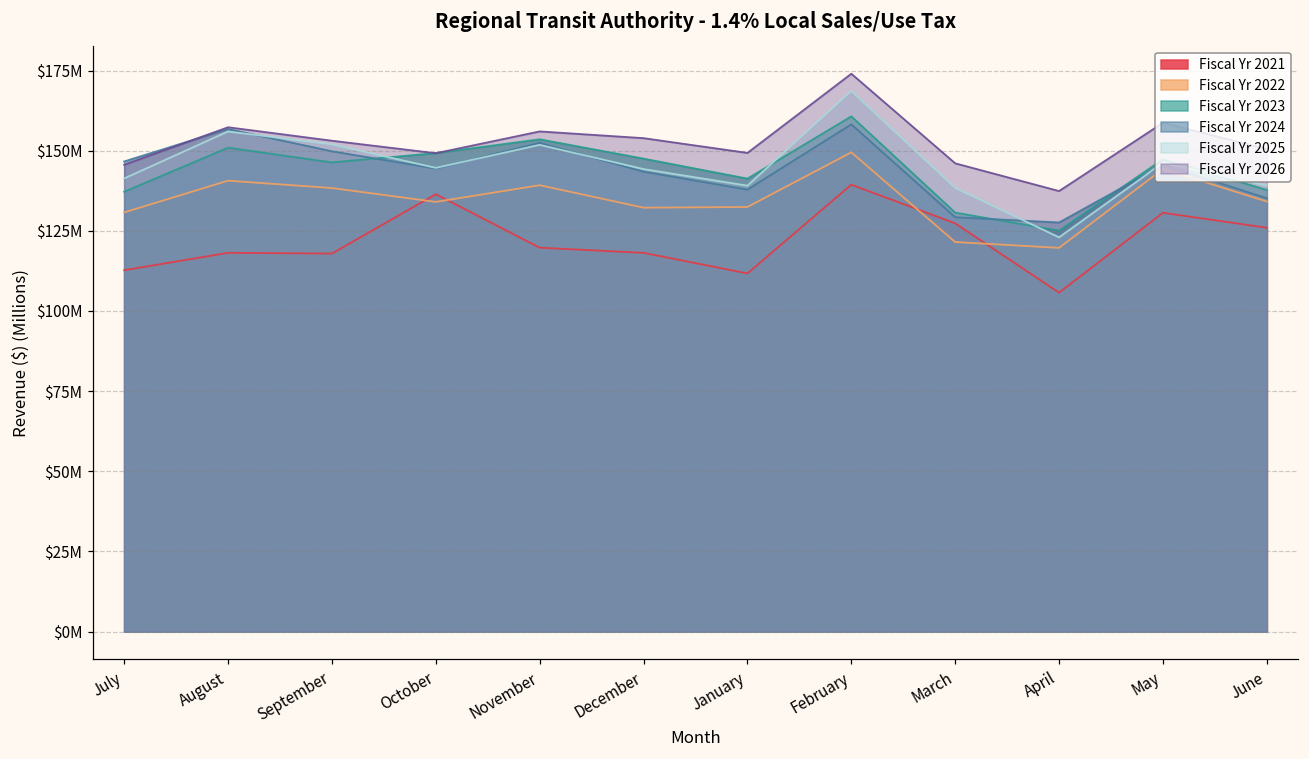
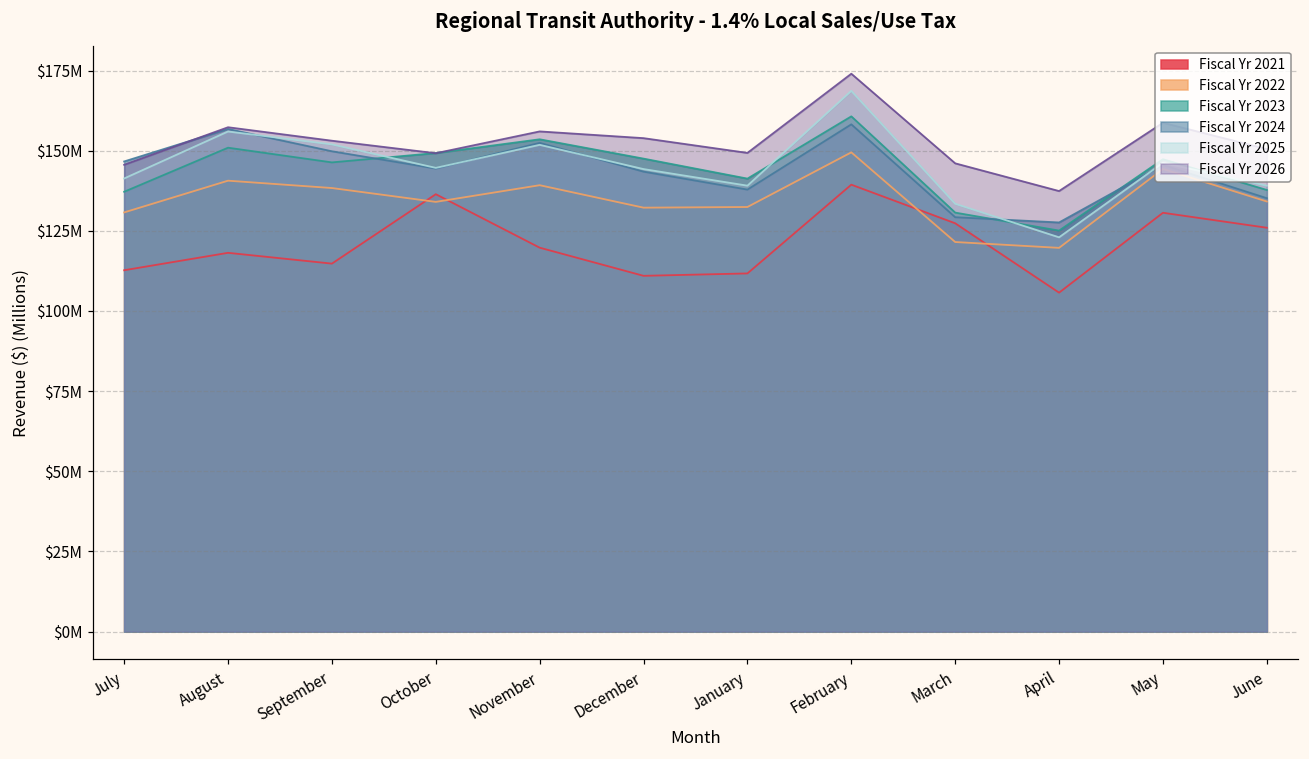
  {
    "Fiscal Yr 2021": {
      "July": "$113000000",
      "August": "$118000000",
-     "September": "$118000000",
+     "September": "$115000000",
      "October": "$136000000",
      "November": "$120000000",
-     "December": "$118000000",
+     "December": "$111000000",
      "January": "$112000000",
      "February": "$139000000",
      "March": "$127000000",
      "April": "$106000000",
      "May": "$131000000",
      "June": "$126000000"
    },
    "Fiscal Yr 2022": {
      "July": "$131000000",
      "August": "$141000000",
      "September": "$138000000",
      "October": "$134000000",
      "November": "$139000000",
      "December": "$132000000",
      "January": "$132000000",
      "February": "$149000000",
      "March": "$122000000",
      "April": "$120000000",
      "June": "$134000000"
    },
    "Fiscal Yr 2025": {
      "July": "$141000000",
      "September": "$152000000",
      "January": "$139000000",
      "February": "$169000000",
-     "March": "$138000000",
+     "March": "$133000000",
      "April": "$123000000",
      "June": "$139000000"
    },
    "Fiscal Yr 2026": {
      "July": "$146000000",
      "September": "$153000000",
      "November": "$156000000",
      "December": "$154000000",
      "January": "$149000000",
      "February": "$174000000",
      "March": "$146000000",
      "April": "$137000000"
    }
  }
